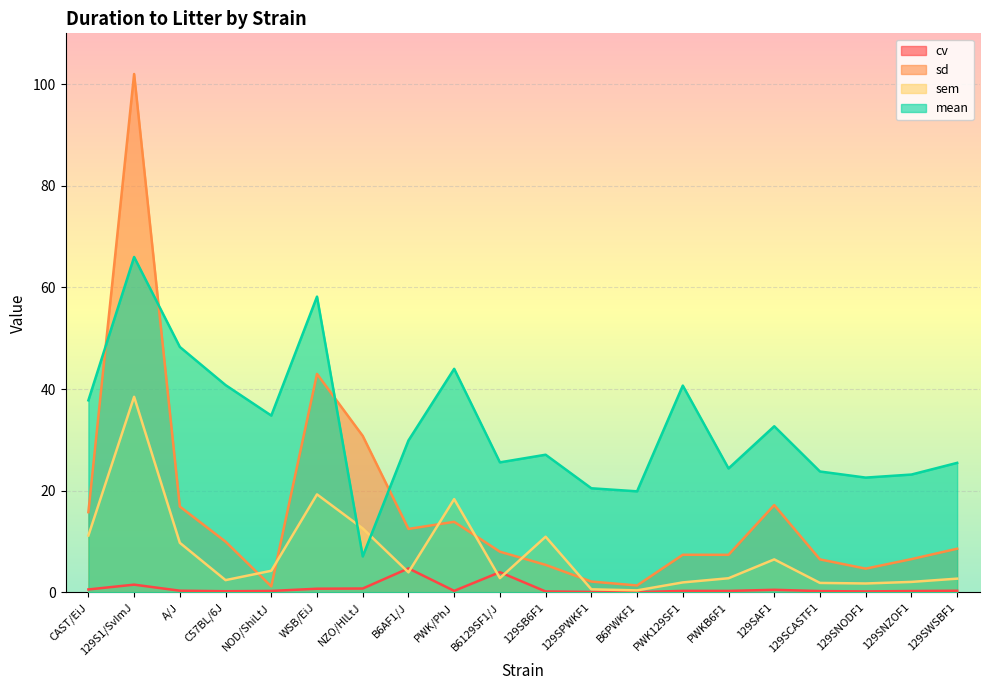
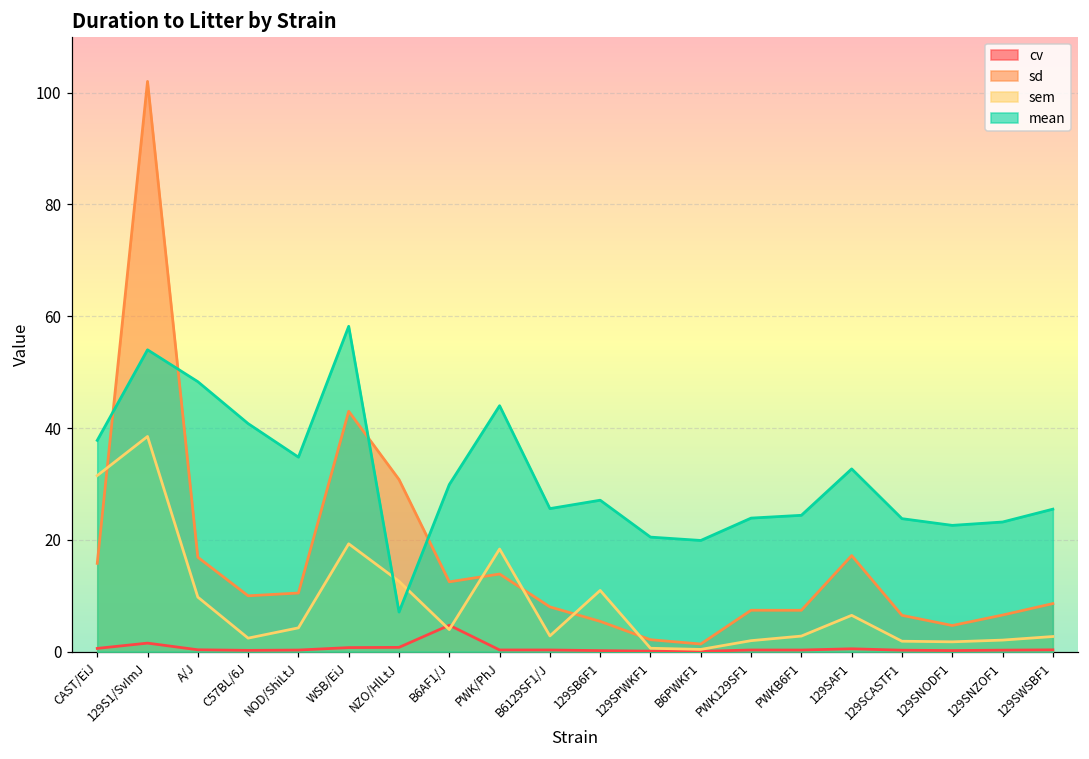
  {
    "cv": {
      "CAST/EiJ": 1,
      "129S1/SvImJ": 2,
      "A/J": 0,
      "C57BL/6J": 0,
      "NOD/ShiLtJ": 0,
      "WSB/EiJ": 1,
      "NZO/HlLtJ": 1,
      "B6AF1/J": 5,
      "PWK/PhJ": 0,
-     "B6129SF1/J": 4,
+     "B6129SF1/J": 0,
      "129SB6F1": 0,
      "129SPWKF1": 0,
      "PWK129SF1": 0,
      "PWKB6F1": 0,
      "129SAF1": 1,
      "129SCASTF1": 0,
      "129SNODF1": 0,
      "129SNZOF1": 0,
      "129SWSBF1": 0
    },
    "sd": {
      "CAST/EiJ": 16,
      "129S1/SvImJ": 102,
      "A/J": 17,
      "C57BL/6J": 10,
-     "NOD/ShiLtJ": 1,
+     "NOD/ShiLtJ": 11,
      "WSB/EiJ": 43,
      "NZO/HlLtJ": 31,
      "B6AF1/J": 13,
      "PWK/PhJ": 14,
      "B6129SF1/J": 8,
      "129SB6F1": 5,
      "129SPWKF1": 2,
      "B6PWKF1": 1,
      "PWK129SF1": 7,
      "PWKB6F1": 7,
      "129SAF1": 17,
      "129SCASTF1": 7,
      "129SNODF1": 5,
      "129SNZOF1": 7,
      "129SWSBF1": 9
    },
    "sem": {
-     "CAST/EiJ": 11,
+     "CAST/EiJ": 32,
      "129S1/SvImJ": 39,
      "A/J": 10,
      "C57BL/6J": 2,
      "NOD/ShiLtJ": 4,
      "WSB/EiJ": 19,
      "NZO/HlLtJ": 13,
      "B6AF1/J": 4,
      "PWK/PhJ": 18,
      "B6129SF1/J": 3,
      "129SB6F1": 11,
      "129SPWKF1": 1,
      "PWK129SF1": 2,
      "PWKB6F1": 3,
      "129SAF1": 7,
      "129SCASTF1": 2,
      "129SNODF1": 2,
      "129SNZOF1": 2,
      "129SWSBF1": 3
    },
    "mean": {
      "CAST/EiJ": 38,
-     "129S1/SvImJ": 66,
+     "129S1/SvImJ": 54,
      "A/J": 48,
      "C57BL/6J": 41,
      "NOD/ShiLtJ": 35,
      "WSB/EiJ": 58,
      "NZO/HlLtJ": 7,
      "B6AF1/J": 30,
      "PWK/PhJ": 44,
      "B6129SF1/J": 26,
      "129SB6F1": 27,
      "129SPWKF1": 21,
      "B6PWKF1": 20,
-     "PWK129SF1": 41,
+     "PWK129SF1": 24,
      "PWKB6F1": 24,
      "129SAF1": 33,
      "129SCASTF1": 24,
      "129SNODF1": 23,
      "129SNZOF1": 23,
      "129SWSBF1": 26
    }
  }
